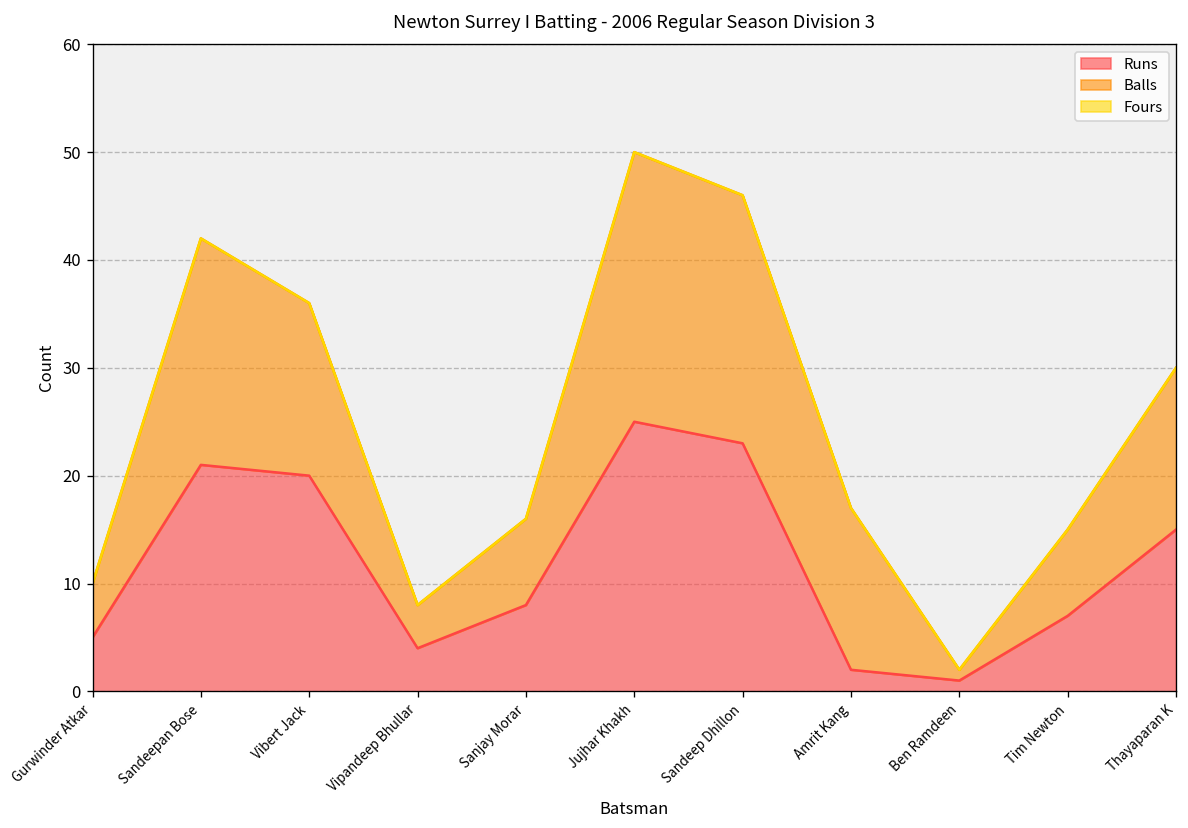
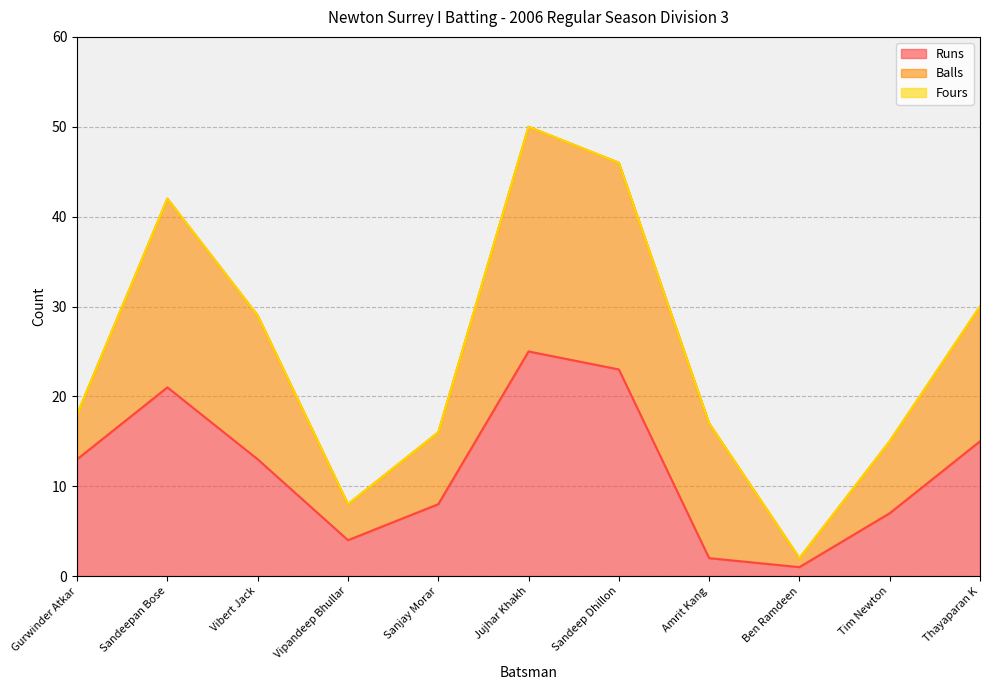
  {
    "Runs": {
-     "Gurwinder Atkar": 5,
+     "Gurwinder Atkar": 13,
      "Sandeepan Bose": 21,
-     "Vibert Jack": 20,
+     "Vibert Jack": 13,
      "Vipandeep Bhullar": 4,
      "Sanjay Morar": 8,
      "Jujhar Khakh": 25,
      "Sandeep Dhillon": 23,
      "Amrit Kang": 2,
      "Ben Ramdeen": 1,
      "Tim Newton": 7,
      "Thayaparan K": 15
    }
  }
